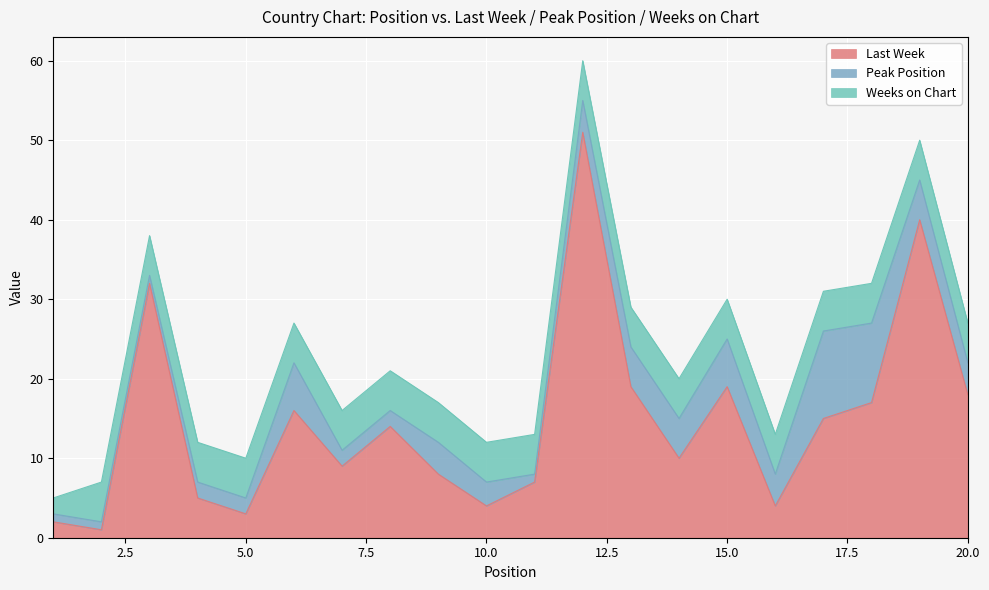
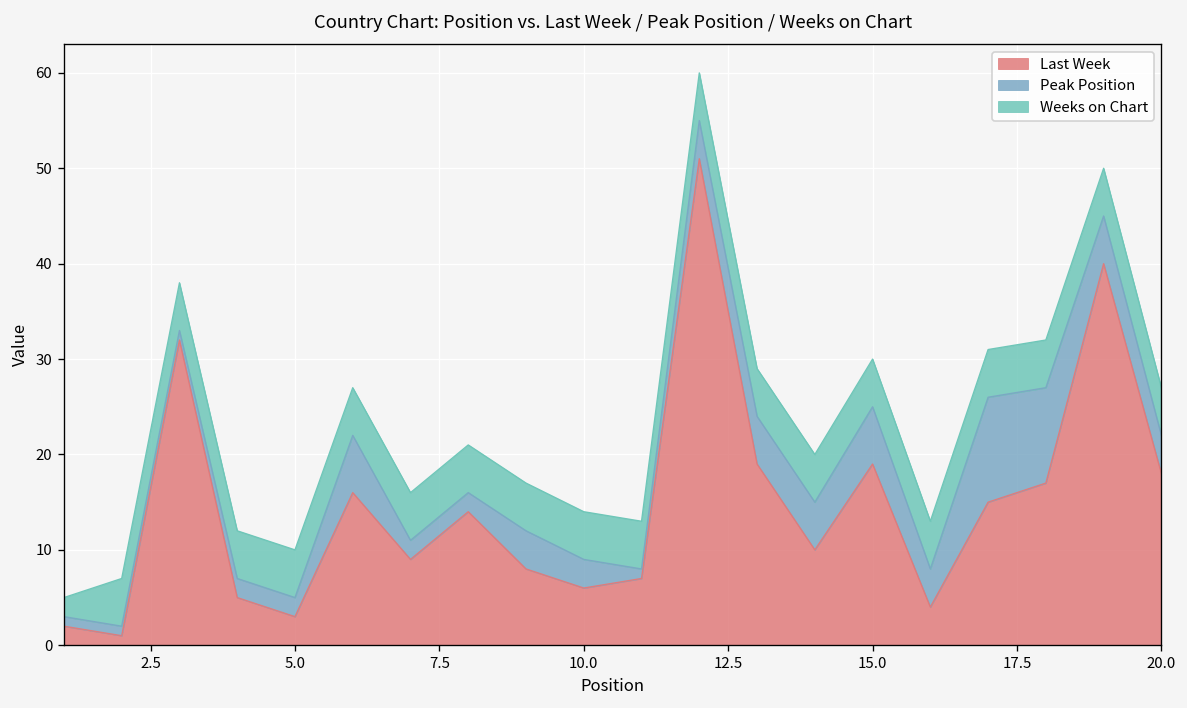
  {
    "Last Week": {
      "5.0": 3,
-     "10.0": 4,
+     "10.0": 6,
      "15.0": 19,
      "20.0": 18
    }
  }
